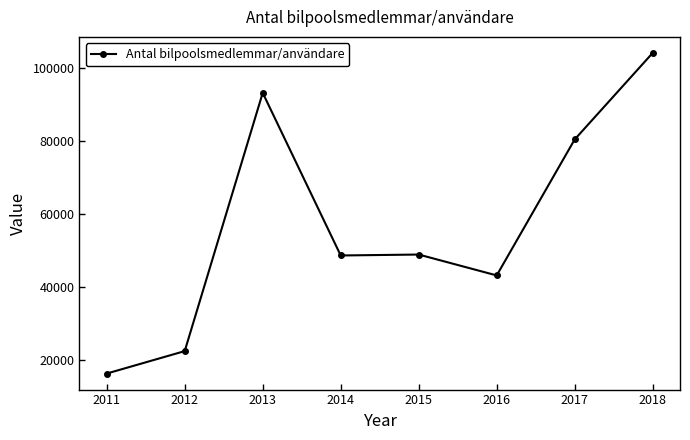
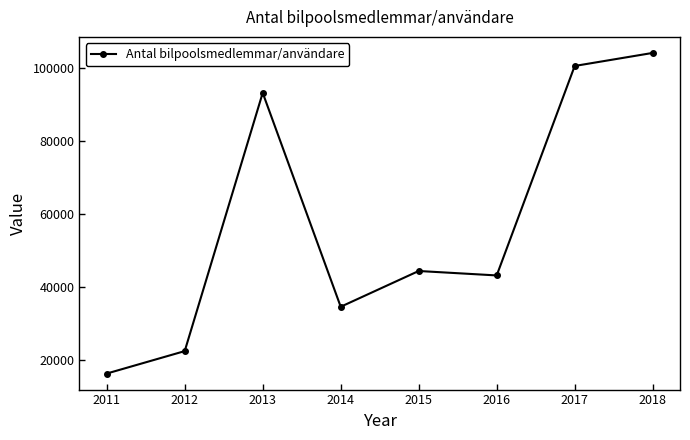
  {
    "2011": 16000,
    "2012": 23000,
    "2013": 93000,
-   "2014": 49000,
-   "2015": 49000,
+   "2014": 35000,
+   "2015": 45000,
    "2016": 43000,
-   "2017": 81000,
+   "2017": 101000,
    "2018": 104000
  }
